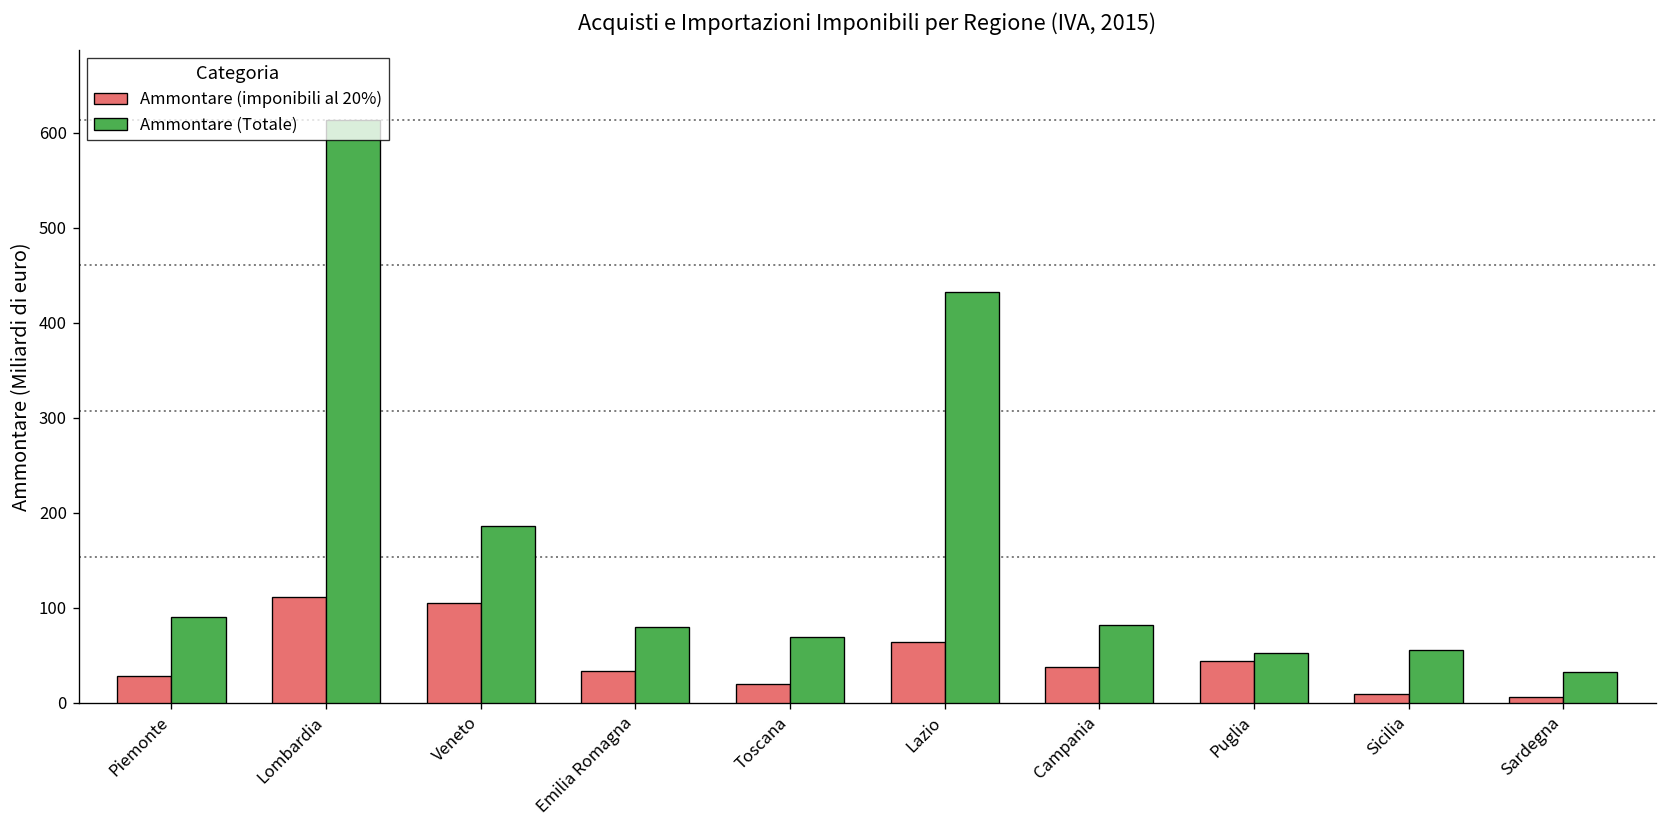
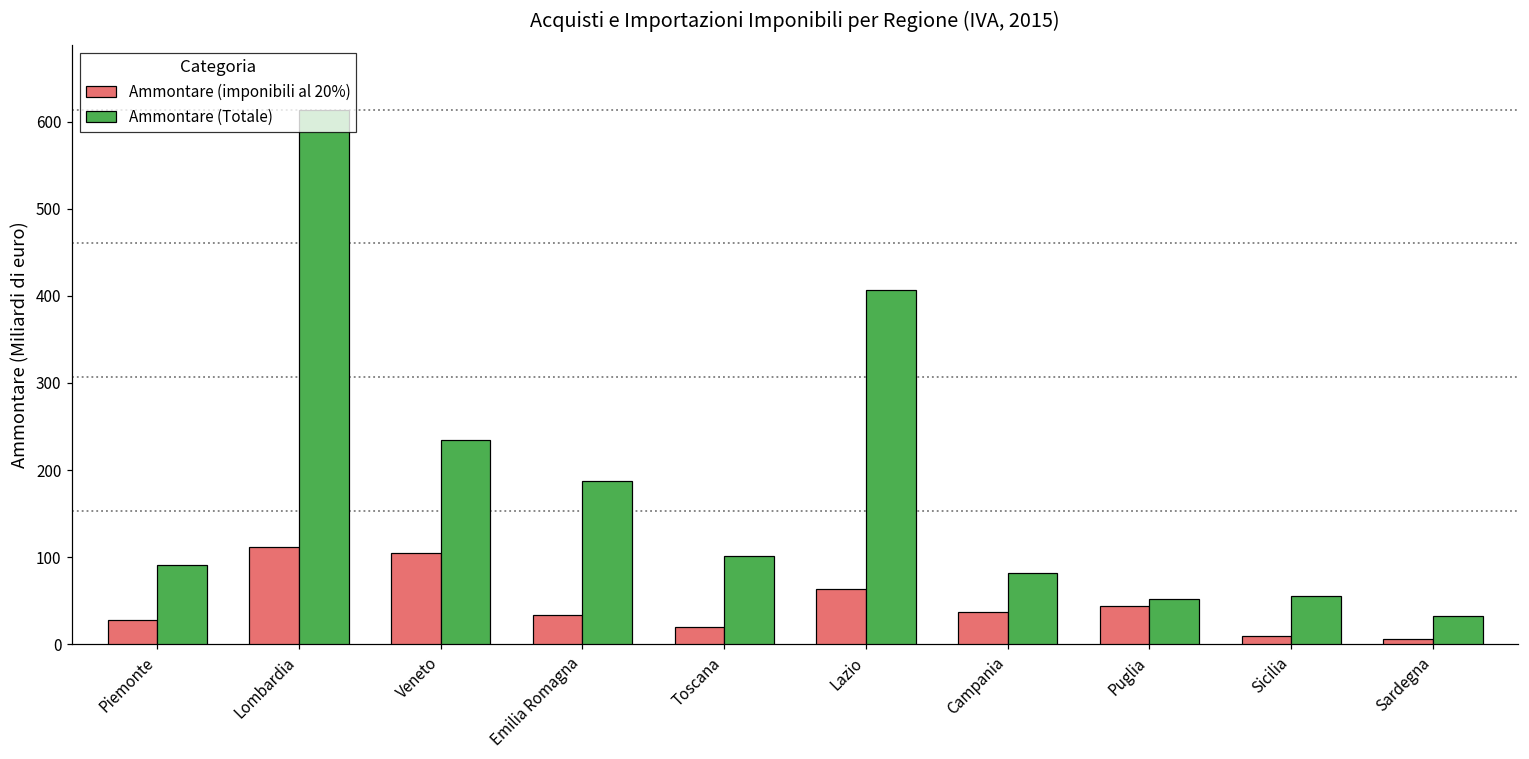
  {
    "Ammontare (imponibili al 20%)": {
      "Piemonte": 30,
      "Lombardia": 110,
      "Veneto": 100,
      "Emilia Romagna": 30,
      "Toscana": 20,
      "Lazio": 60,
      "Campania": 40,
      "Puglia": 40,
      "Sicilia": 10,
      "Sardegna": 10
    },
    "Ammontare (Totale)": {
      "Piemonte": 90,
-     "Veneto": 190,
-     "Emilia Romagna": 80,
-     "Toscana": 70,
-     "Lazio": 430,
+     "Veneto": 230,
+     "Emilia Romagna": 190,
+     "Toscana": 100,
+     "Lazio": 410,
      "Campania": 80,
      "Puglia": 50,
      "Sicilia": 60,
      "Sardegna": 30
    }
  }
